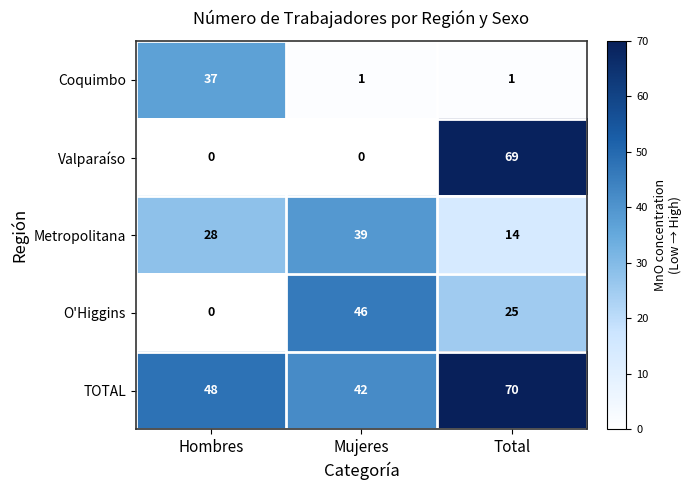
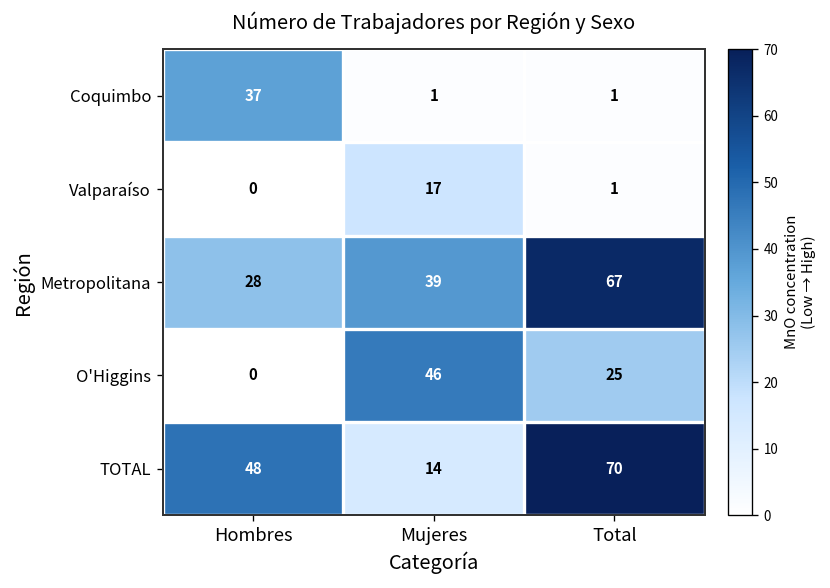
  {
    "Coquimbo": {
      "Hombres": 37,
      "Mujeres": 1,
      "Total": 1
    },
    "Valparaíso": {
      "Hombres": 0,
-     "Mujeres": 0,
-     "Total": 69
+     "Mujeres": 17,
+     "Total": 1
    },
    "Metropolitana": {
      "Hombres": 28,
      "Mujeres": 39,
-     "Total": 14
+     "Total": 67
    },
    "O'Higgins": {
      "Hombres": 0,
      "Mujeres": 46,
      "Total": 25
    },
    "TOTAL": {
      "Hombres": 48,
-     "Mujeres": 42,
+     "Mujeres": 14,
      "Total": 70
    }
  }
